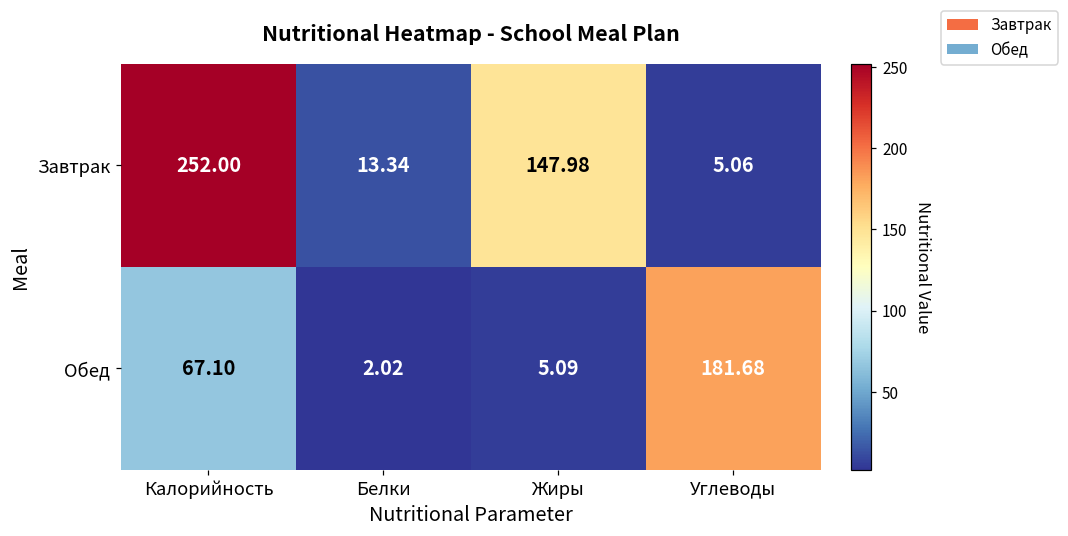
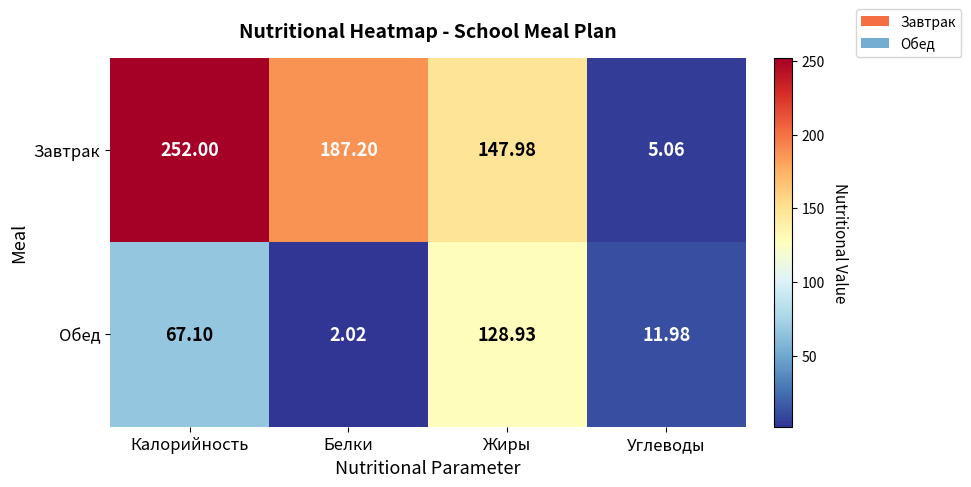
  {
    "Завтрак": {
      "Калорийность": 252.00,
-     "Белки": 13.34,
+     "Белки": 187.20,
      "Жиры": 147.98,
      "Углеводы": 5.06
    },
    "Обед": {
      "Калорийность": 67.10,
      "Белки": 2.02,
-     "Жиры": 5.09,
-     "Углеводы": 181.68
+     "Жиры": 128.93,
+     "Углеводы": 11.98
    }
  }
